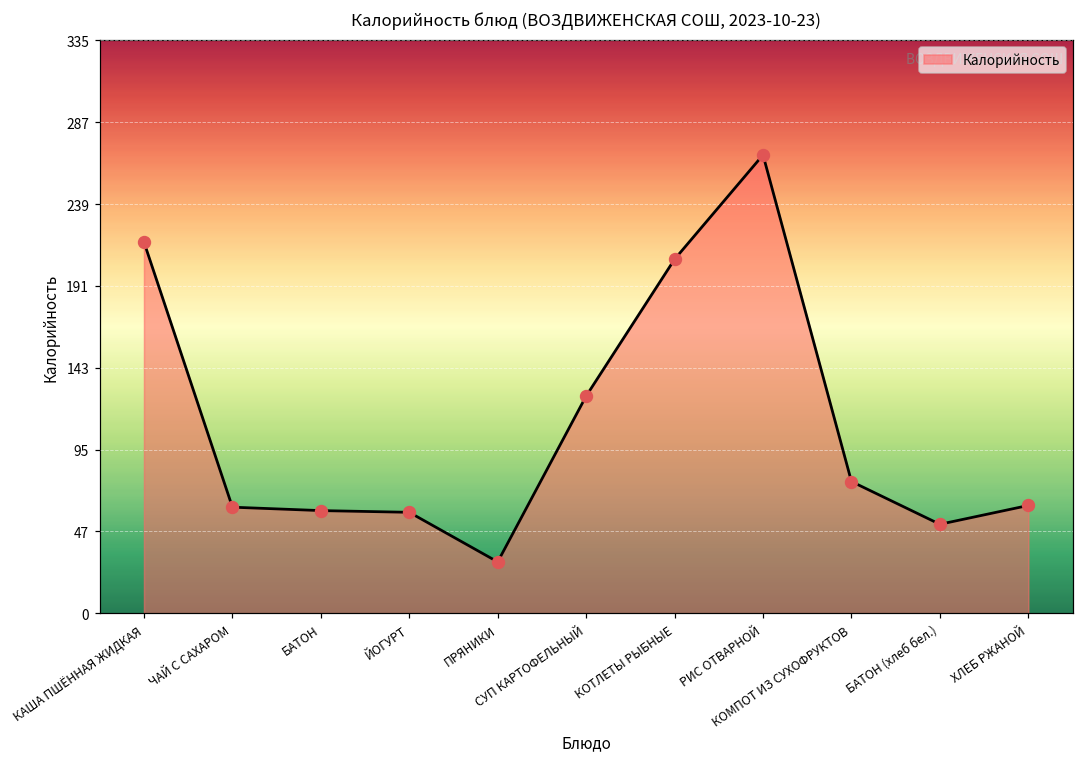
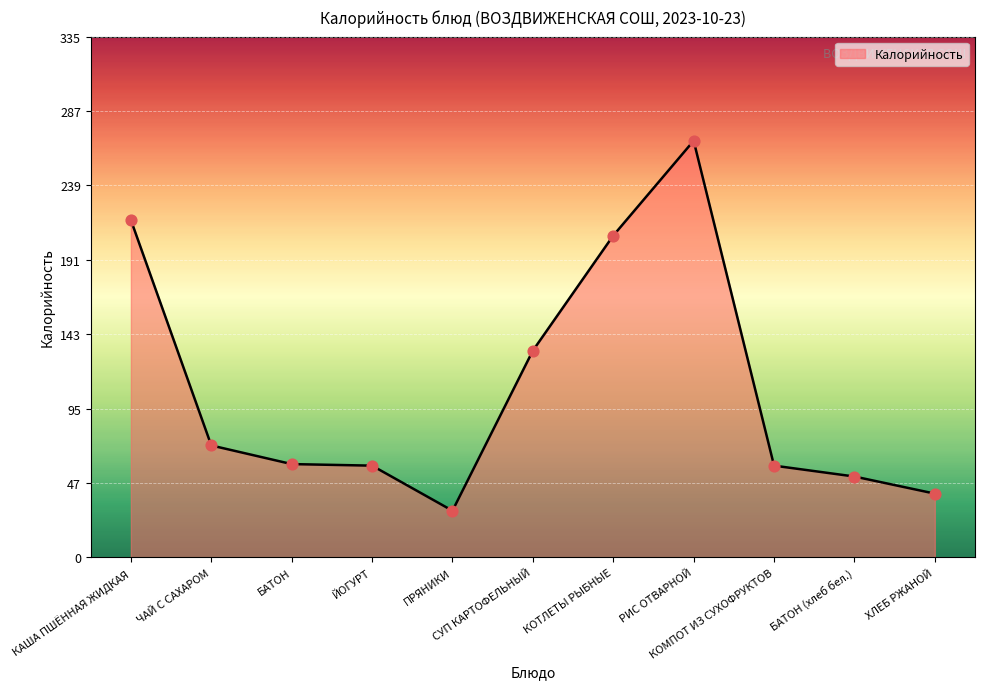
  {
    "КАША ПШЁННАЯ ЖИДКАЯ": 217,
-   "ЧАЙ С САХАРОМ": 62,
+   "ЧАЙ С САХАРОМ": 72,
    "БАТОН": 60,
    "ЙОГУРТ": 59,
    "ПРЯНИКИ": 30,
-   "СУП КАРТОФЕЛЬНЫЙ": 127,
+   "СУП КАРТОФЕЛЬНЫЙ": 133,
    "КОТЛЕТЫ РЫБНЫЕ": 207,
    "РИС ОТВАРНОЙ": 268,
-   "КОМПОТ ИЗ СУХОФРУКТОВ": 77,
+   "КОМПОТ ИЗ СУХОФРУКТОВ": 59,
    "БАТОН (хлеб бел.)": 52,
-   "ХЛЕБ РЖАНОЙ": 63
+   "ХЛЕБ РЖАНОЙ": 41
  }
